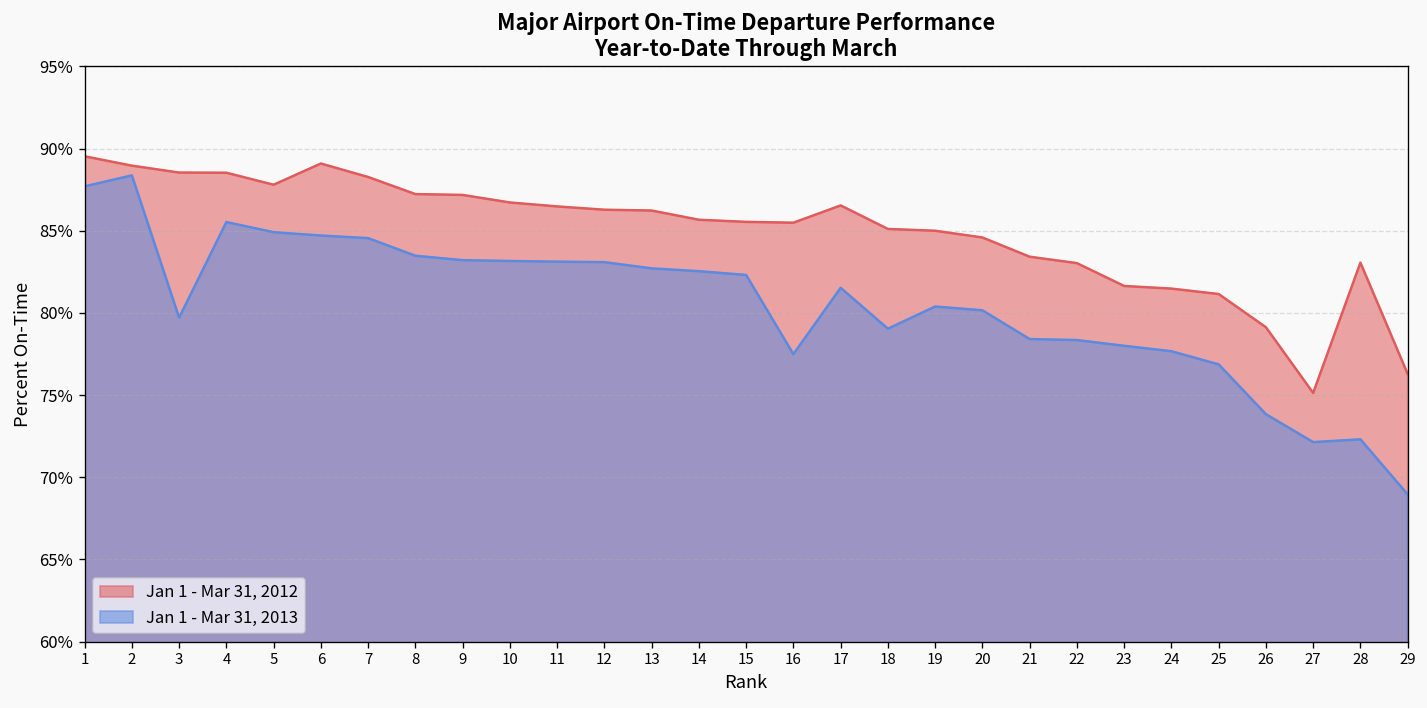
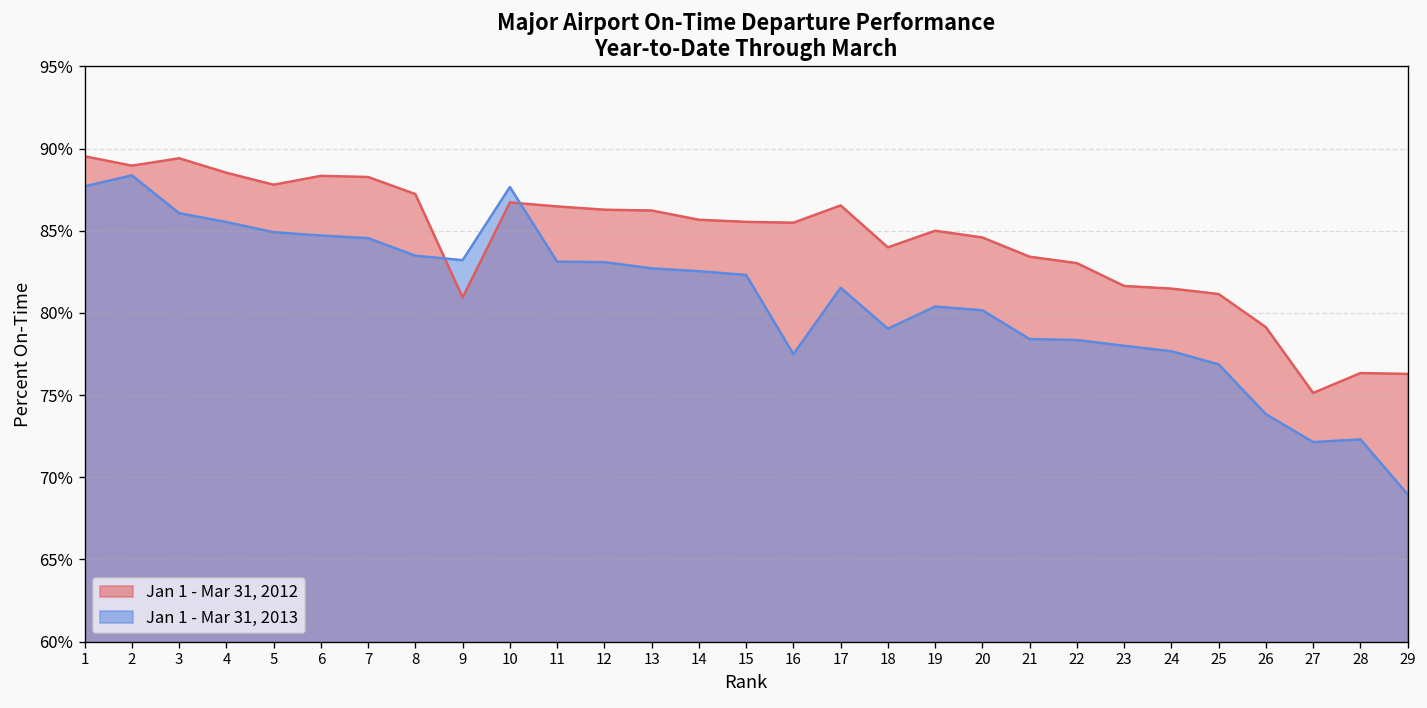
  {
    "Jan 1 - Mar 31, 2012": {
      "1": "89.5%",
      "2": "89.0%",
-     "3": "88.5%",
+     "3": "89.4%",
      "4": "88.5%",
      "5": "87.8%",
-     "6": "89.1%",
+     "6": "88.3%",
      "7": "88.3%",
      "8": "87.2%",
-     "9": "87.2%",
+     "9": "80.9%",
      "10": "86.7%",
      "11": "86.5%",
      "12": "86.3%",
      "13": "86.2%",
      "14": "85.7%",
      "15": "85.5%",
      "16": "85.5%",
      "17": "86.5%",
-     "18": "85.1%",
+     "18": "84.0%",
      "19": "85.0%",
      "20": "84.6%",
      "21": "83.4%",
      "22": "83.0%",
      "23": "81.6%",
      "24": "81.5%",
      "25": "81.2%",
      "26": "79.1%",
      "27": "75.1%",
-     "28": "83.1%",
+     "28": "76.3%",
      "29": "76.3%"
    },
    "Jan 1 - Mar 31, 2013": {
      "1": "87.7%",
      "2": "88.4%",
-     "3": "79.7%",
+     "3": "86.1%",
      "4": "85.5%",
      "5": "84.9%",
      "6": "84.7%",
      "7": "84.6%",
      "8": "83.5%",
      "9": "83.2%",
-     "10": "83.2%",
+     "10": "87.7%",
      "11": "83.1%",
      "12": "83.1%",
      "13": "82.7%",
      "14": "82.5%",
      "15": "82.3%",
      "16": "77.5%",
      "17": "81.5%",
      "18": "79.0%",
      "19": "80.4%",
      "20": "80.2%",
      "21": "78.4%",
      "22": "78.4%",
      "23": "78.0%",
      "24": "77.7%",
      "25": "76.9%",
      "26": "73.8%",
      "27": "72.1%",
      "28": "72.3%",
      "29": "69.0%"
    }
  }
